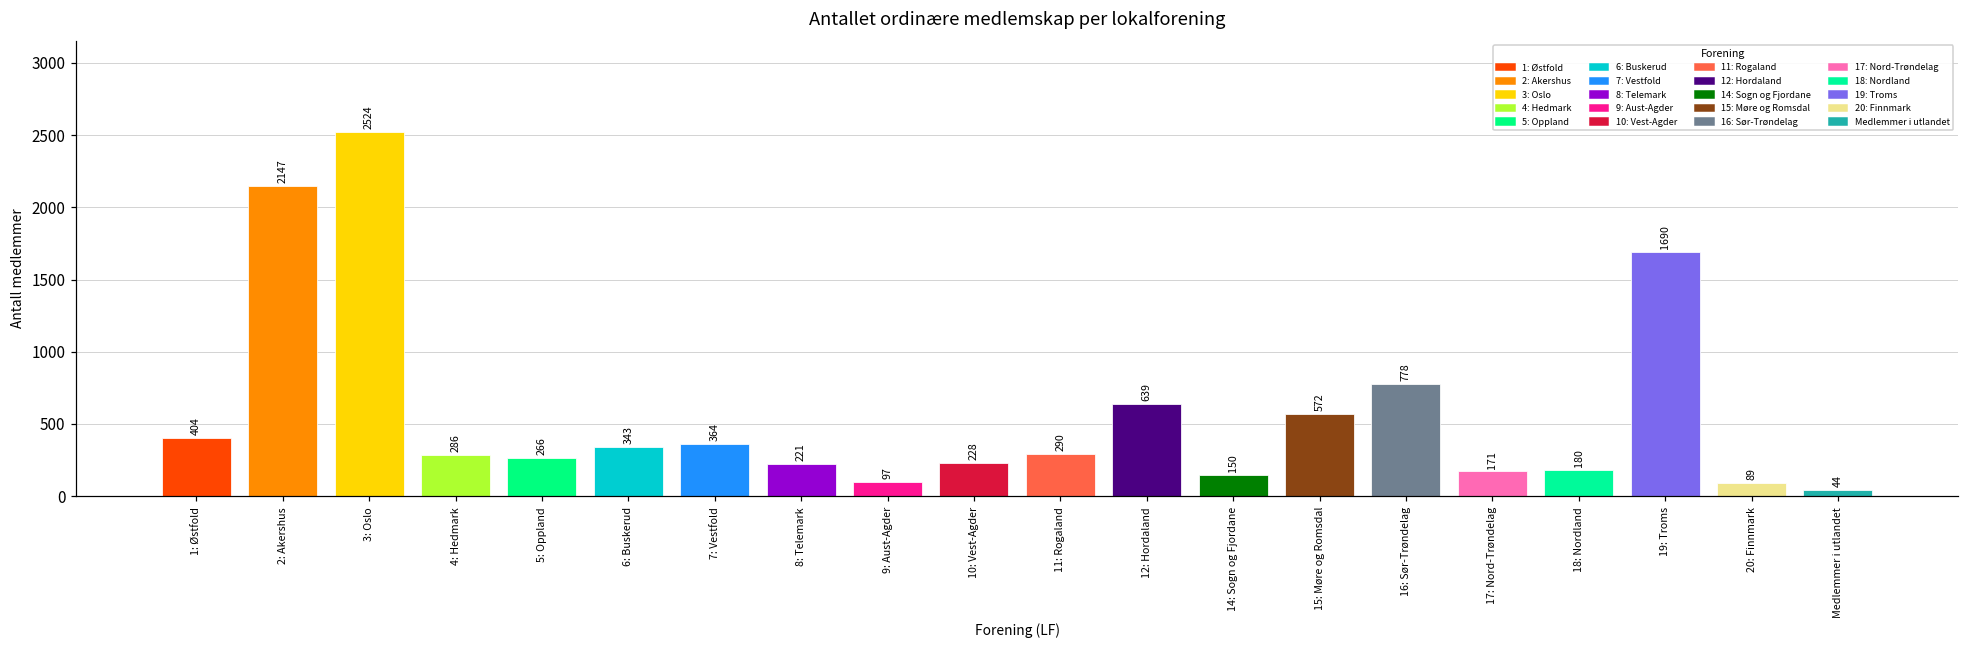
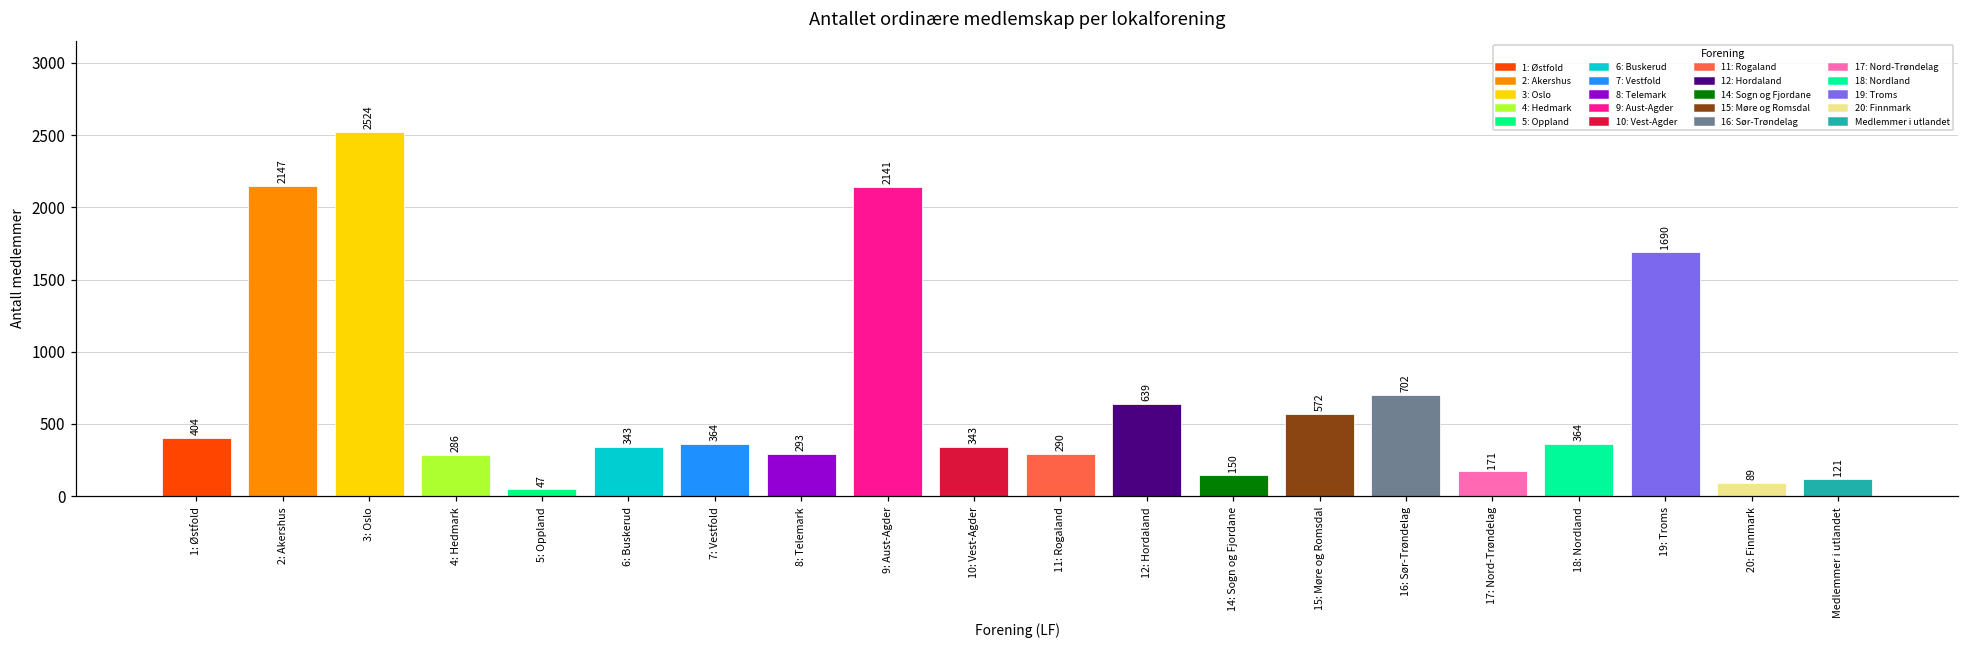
  {
    "1: Østfold": 404,
    "2: Akershus": 2147,
    "3: Oslo": 2524,
    "4: Hedmark": 286,
-   "5: Oppland": 266,
+   "5: Oppland": 47,
    "6: Buskerud": 343,
    "7: Vestfold": 364,
-   "8: Telemark": 221,
-   "9: Aust-Agder": 97,
-   "10: Vest-Agder": 228,
+   "8: Telemark": 293,
+   "9: Aust-Agder": 2141,
+   "10: Vest-Agder": 343,
    "11: Rogaland": 290,
    "12: Hordaland": 639,
    "14: Sogn og Fjordane": 150,
    "15: Møre og Romsdal": 572,
-   "16: Sør-Trøndelag": 778,
+   "16: Sør-Trøndelag": 702,
    "17: Nord-Trøndelag": 171,
-   "18: Nordland": 180,
+   "18: Nordland": 364,
    "19: Troms": 1690,
    "20: Finnmark": 89,
-   "Medlemmer i utlandet": 44
+   "Medlemmer i utlandet": 121
  }
